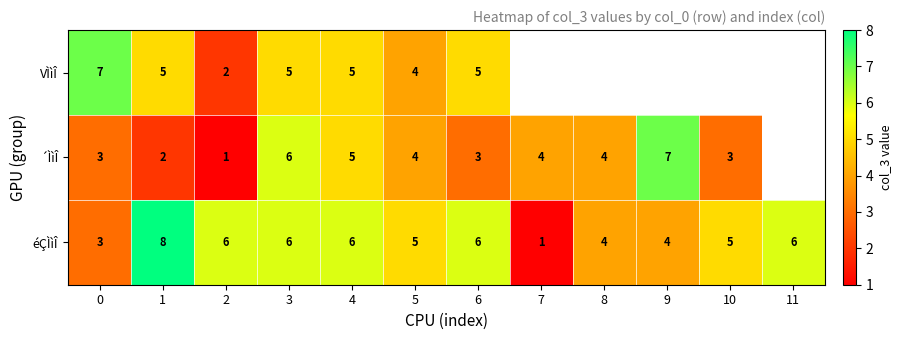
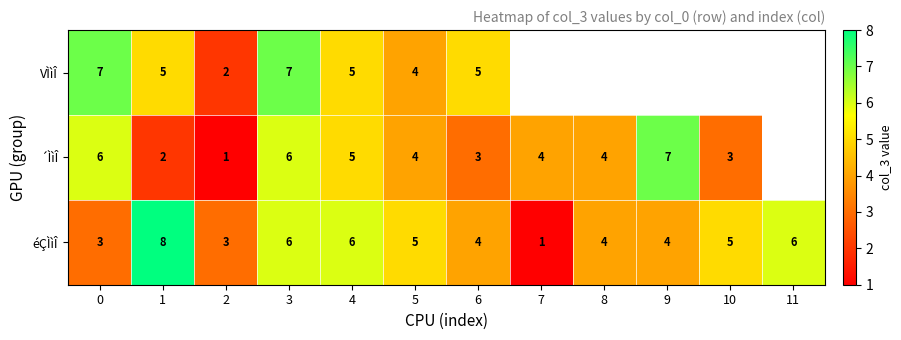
  {
    "VÌìÎ": {
      "0": 7,
      "1": 5,
      "2": 2,
-     "3": 5,
+     "3": 7,
      "4": 5,
      "5": 4,
      "6": 5
    },
    "´ÌìÎ": {
-     "0": 3,
+     "0": 6,
      "1": 2,
      "2": 1,
      "3": 6,
      "4": 5,
      "5": 4,
      "6": 3,
      "7": 4,
      "8": 4,
      "9": 7,
      "10": 3
    },
    "éÇÌìÎ": {
      "0": 3,
      "1": 8,
-     "2": 6,
+     "2": 3,
      "3": 6,
      "4": 6,
      "5": 5,
-     "6": 6,
+     "6": 4,
      "7": 1,
      "8": 4,
      "9": 4,
      "10": 5,
      "11": 6
    }
  }
